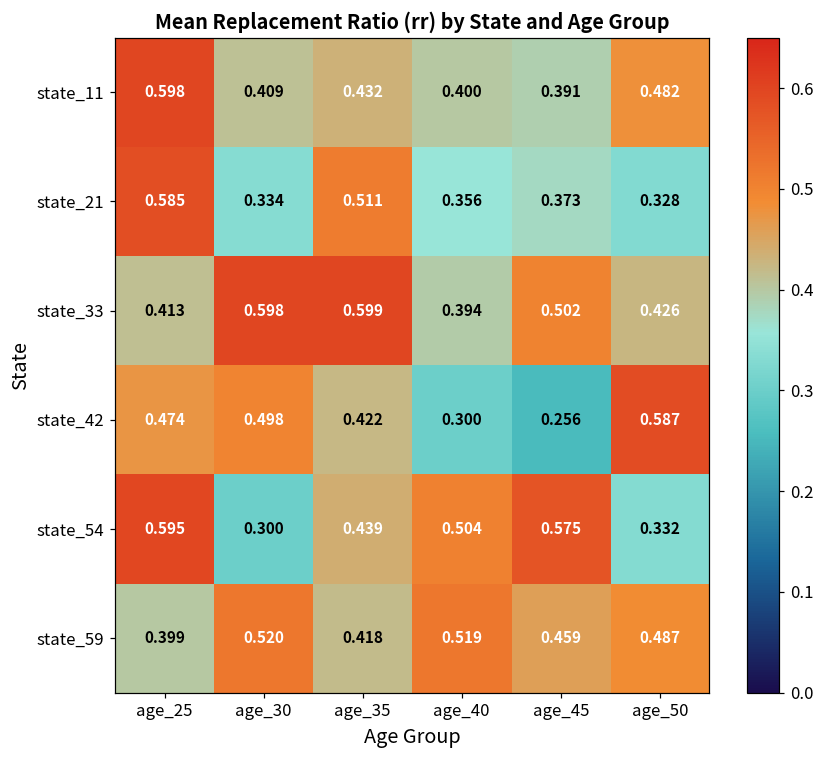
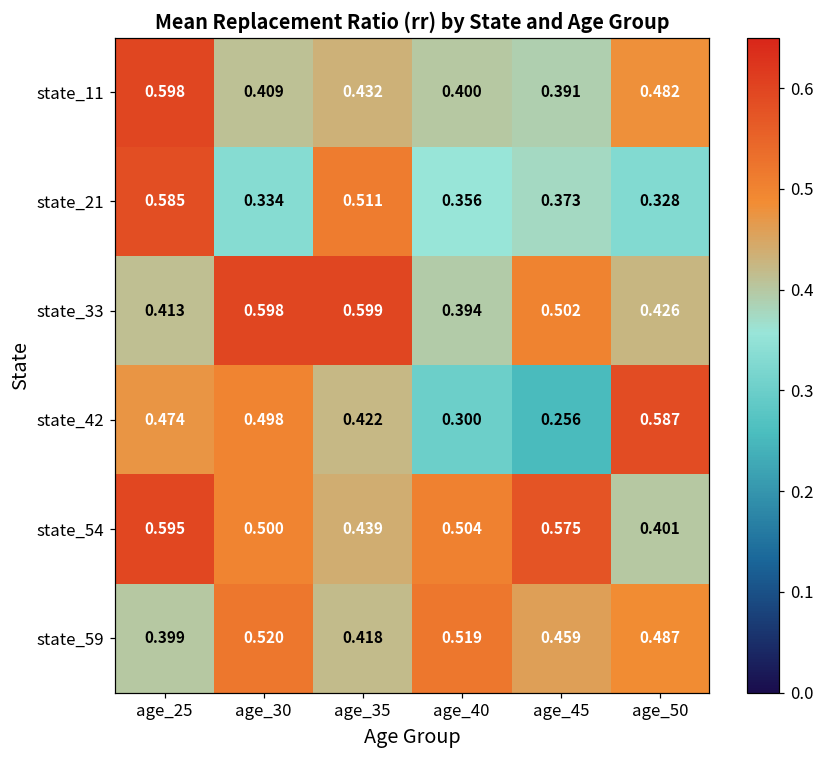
  {
    "state_11": {
      "age_25": 0.598,
      "age_30": 0.409,
      "age_35": 0.432,
      "age_40": 0.400,
      "age_45": 0.391,
      "age_50": 0.482
    },
    "state_21": {
      "age_25": 0.585,
      "age_30": 0.334,
      "age_35": 0.511,
      "age_40": 0.356,
      "age_45": 0.373,
      "age_50": 0.328
    },
    "state_33": {
      "age_25": 0.413,
      "age_30": 0.598,
      "age_35": 0.599,
      "age_40": 0.394,
      "age_45": 0.502,
      "age_50": 0.426
    },
    "state_42": {
      "age_25": 0.474,
      "age_30": 0.498,
      "age_35": 0.422,
      "age_40": 0.300,
      "age_45": 0.256,
      "age_50": 0.587
    },
    "state_54": {
      "age_25": 0.595,
-     "age_30": 0.300,
+     "age_30": 0.500,
      "age_35": 0.439,
      "age_40": 0.504,
      "age_45": 0.575,
-     "age_50": 0.332
+     "age_50": 0.401
    },
    "state_59": {
      "age_25": 0.399,
      "age_30": 0.520,
      "age_35": 0.418,
      "age_40": 0.519,
      "age_45": 0.459,
      "age_50": 0.487
    }
  }
